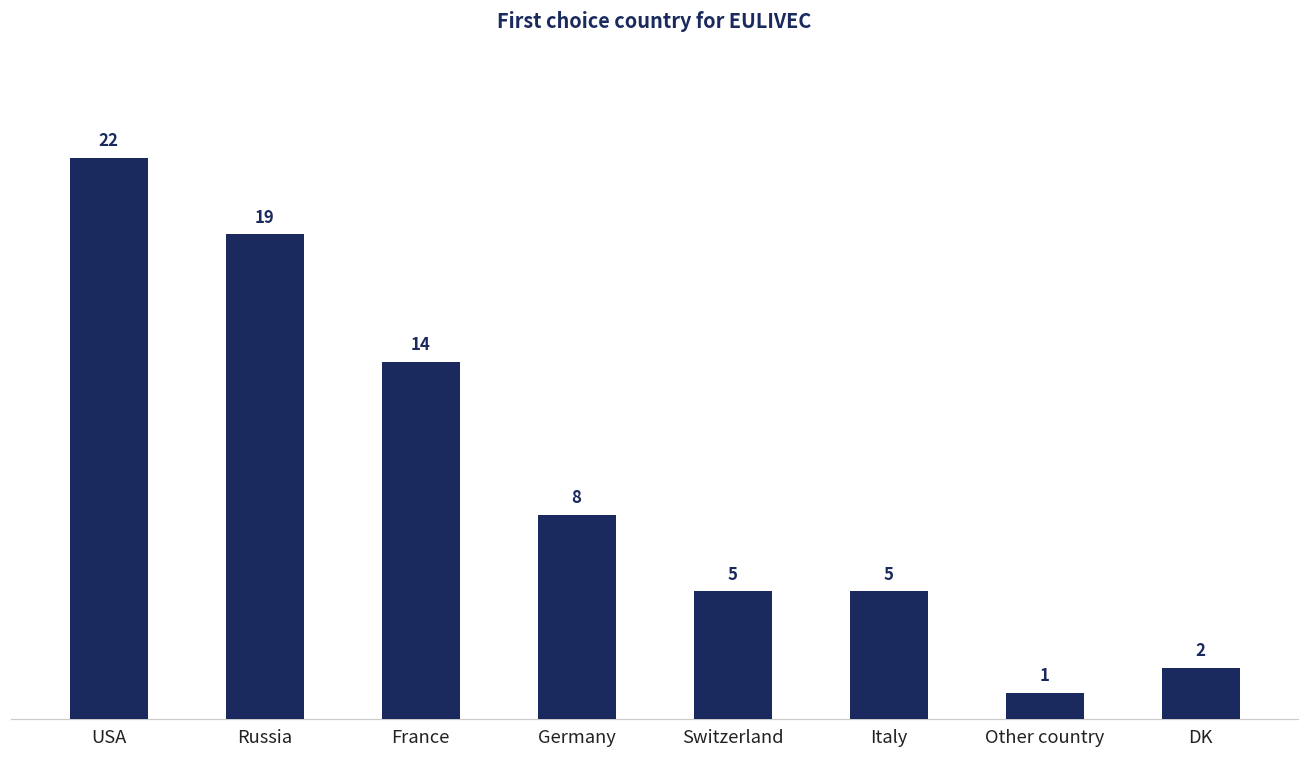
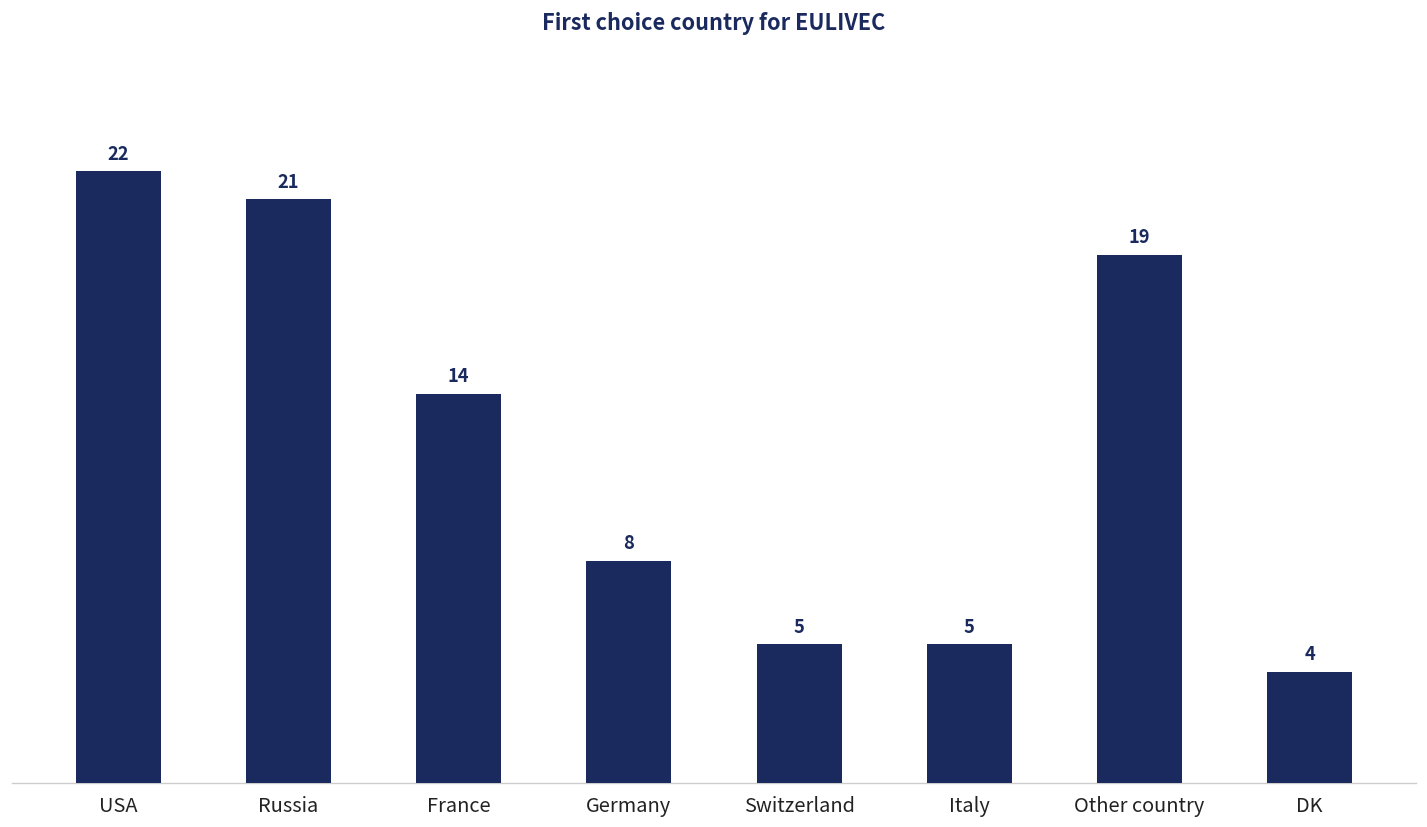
  {
    "USA": 22,
-   "Russia": 19,
+   "Russia": 21,
    "France": 14,
    "Germany": 8,
    "Switzerland": 5,
    "Italy": 5,
-   "Other country": 1,
-   "DK": 2
+   "Other country": 19,
+   "DK": 4
  }
